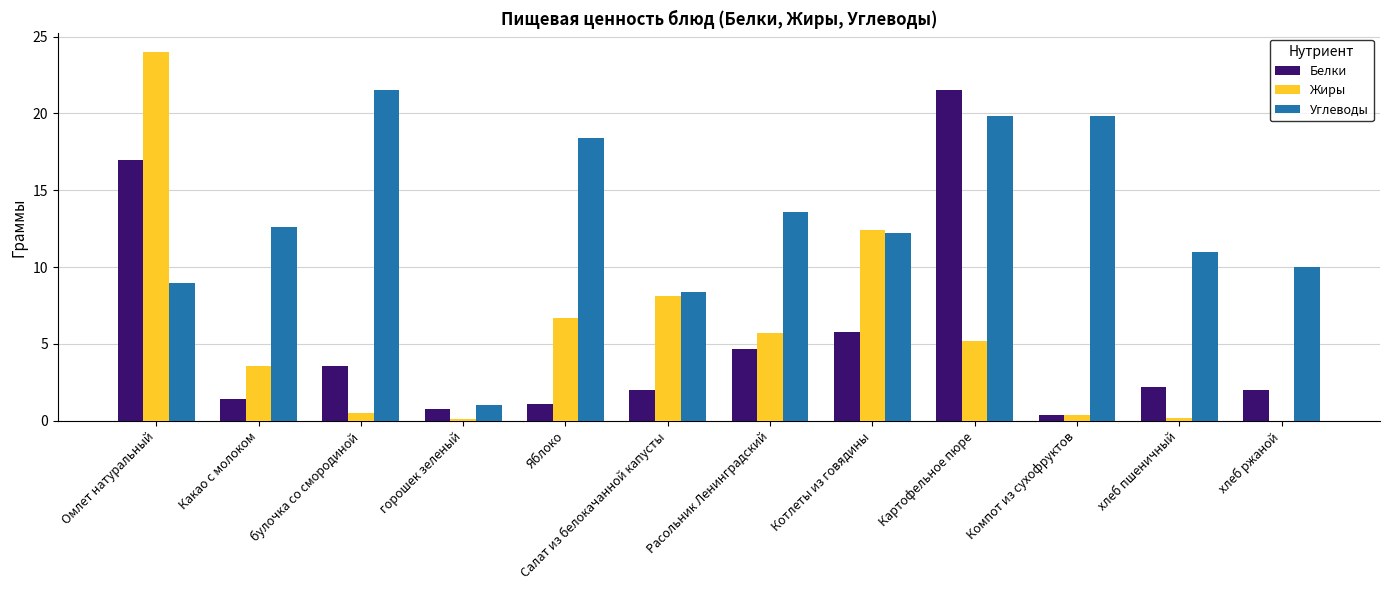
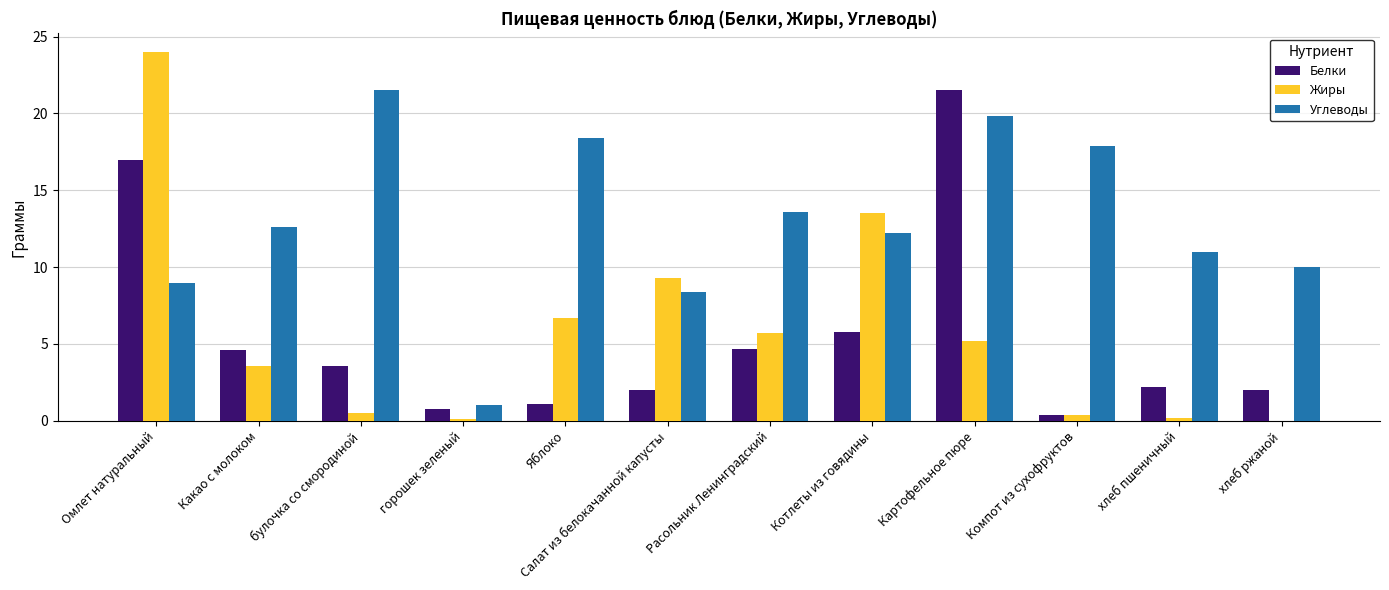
  {
    "Белки": {
      "Омлет натуральный": 17.0,
-     "Какао с молоком": 1.4,
+     "Какао с молоком": 4.6,
      "булочка со смородиной": 3.6,
      "горошек зеленый": 0.8,
      "Яблоко": 1.1,
      "Салат из белокачанной капусты": 2.0,
      "Расольник Ленинградский": 4.7,
      "Котлеты из говядины": 5.8,
      "Картофельное пюре": 21.5,
      "Компот из сухофруктов": 0.4,
      "хлеб пшеничный": 2.2,
      "хлеб ржаной": 2.0
    },
    "Жиры": {
      "Омлет натуральный": 24.0,
      "Какао с молоком": 3.6,
      "булочка со смородиной": 0.5,
      "Яблоко": 6.7,
-     "Салат из белокачанной капусты": 8.1,
+     "Салат из белокачанной капусты": 9.3,
      "Расольник Ленинградский": 5.7,
-     "Котлеты из говядины": 12.4,
+     "Котлеты из говядины": 13.5,
      "Картофельное пюре": 5.2,
      "Компот из сухофруктов": 0.4,
      "хлеб пшеничный": 0.2,
      "хлеб ржаной": 0.0
    },
    "Углеводы": {
      "Омлет натуральный": 9.0,
      "Какао с молоком": 12.6,
      "булочка со смородиной": 21.5,
      "горошек зеленый": 1.0,
      "Яблоко": 18.4,
      "Салат из белокачанной капусты": 8.4,
      "Расольник Ленинградский": 13.6,
      "Котлеты из говядины": 12.2,
      "Картофельное пюре": 19.8,
-     "Компот из сухофруктов": 19.8,
+     "Компот из сухофруктов": 17.9,
      "хлеб пшеничный": 11.0,
      "хлеб ржаной": 10.0
    }
  }
